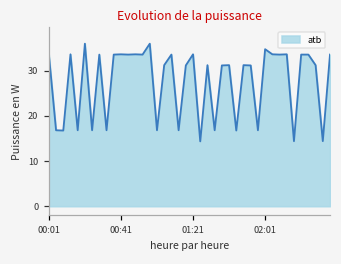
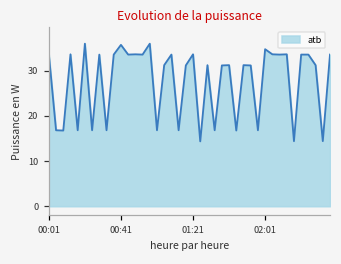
  {
    "00:01": 34,
-   "00:41": 34,
+   "00:41": 36,
    "01:21": 34,
    "02:01": 35
  }
